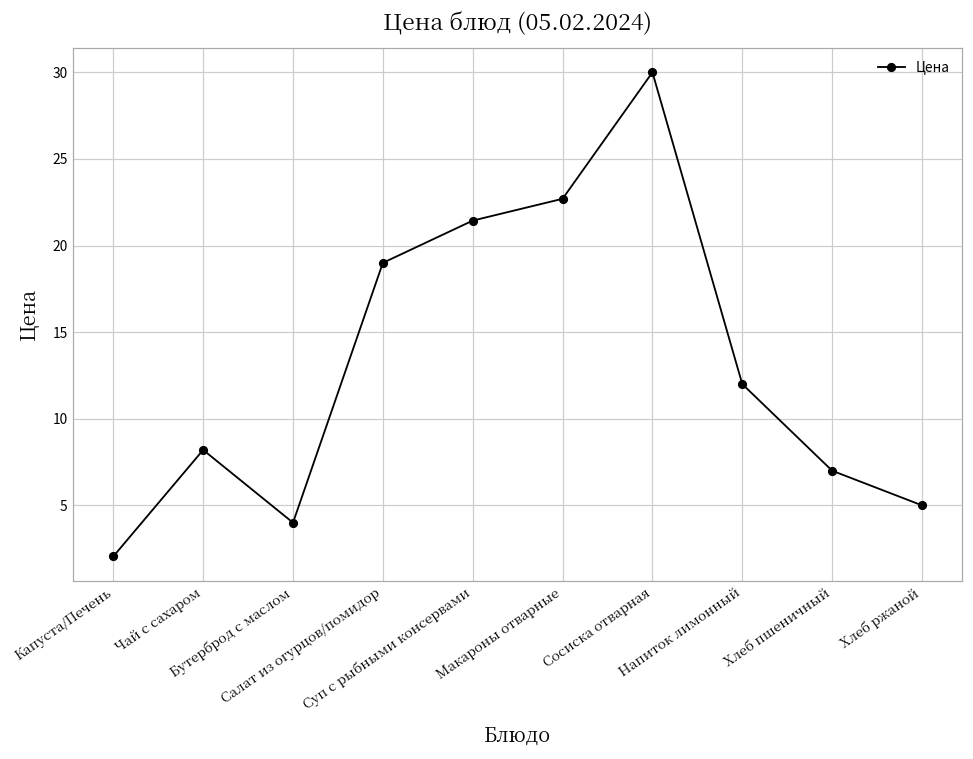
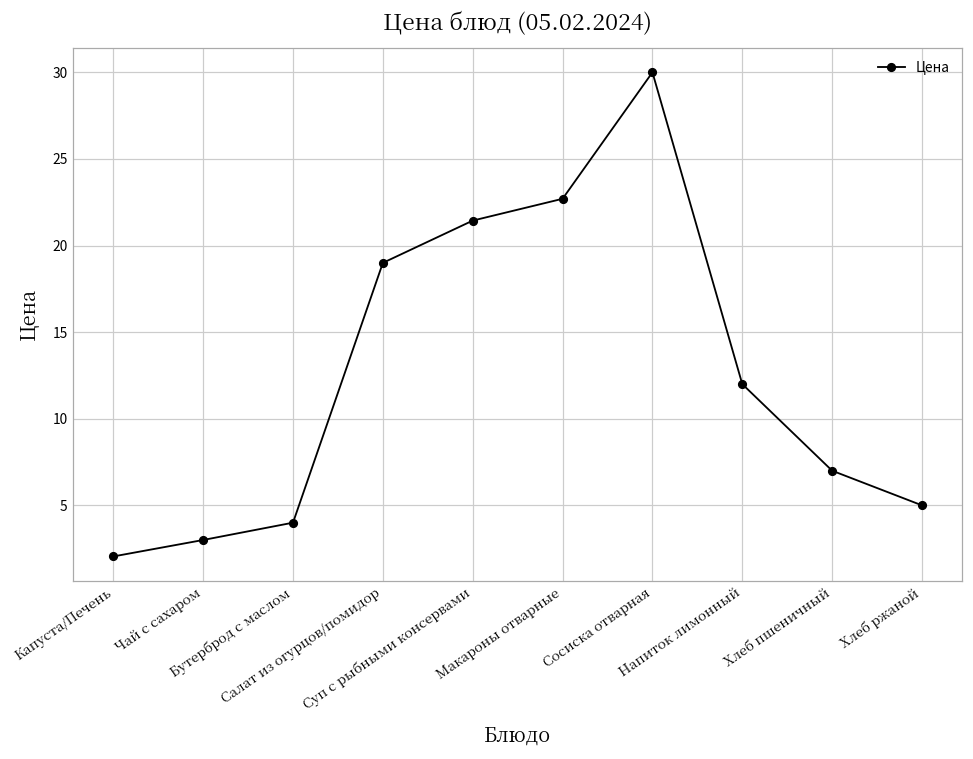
  {
    "Капуста/Печень": 2.1,
-   "Чай с сахаром": 8.2,
+   "Чай с сахаром": 3.0,
    "Бутерброд с маслом": 4.0,
    "Салат из огурцов/помидор": 19.0,
    "Суп с рыбными консервами": 21.4,
    "Макароны отварные": 22.7,
    "Сосиска отварная": 30.0,
    "Напиток лимонный": 12.0,
    "Хлеб пшеничный": 7.0,
    "Хлеб ржаной": 5.0
  }
